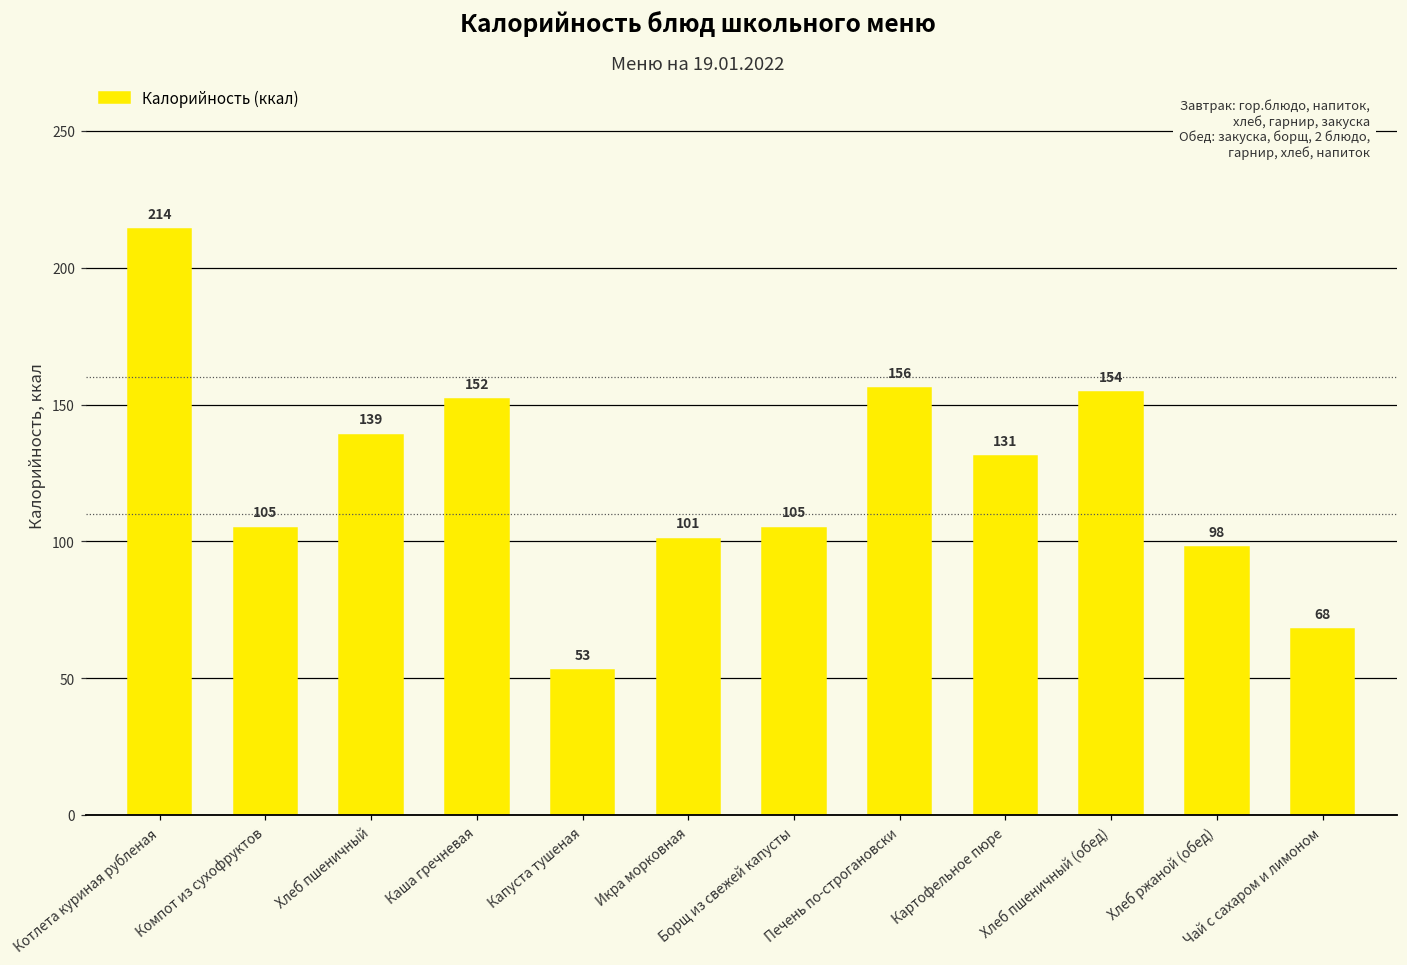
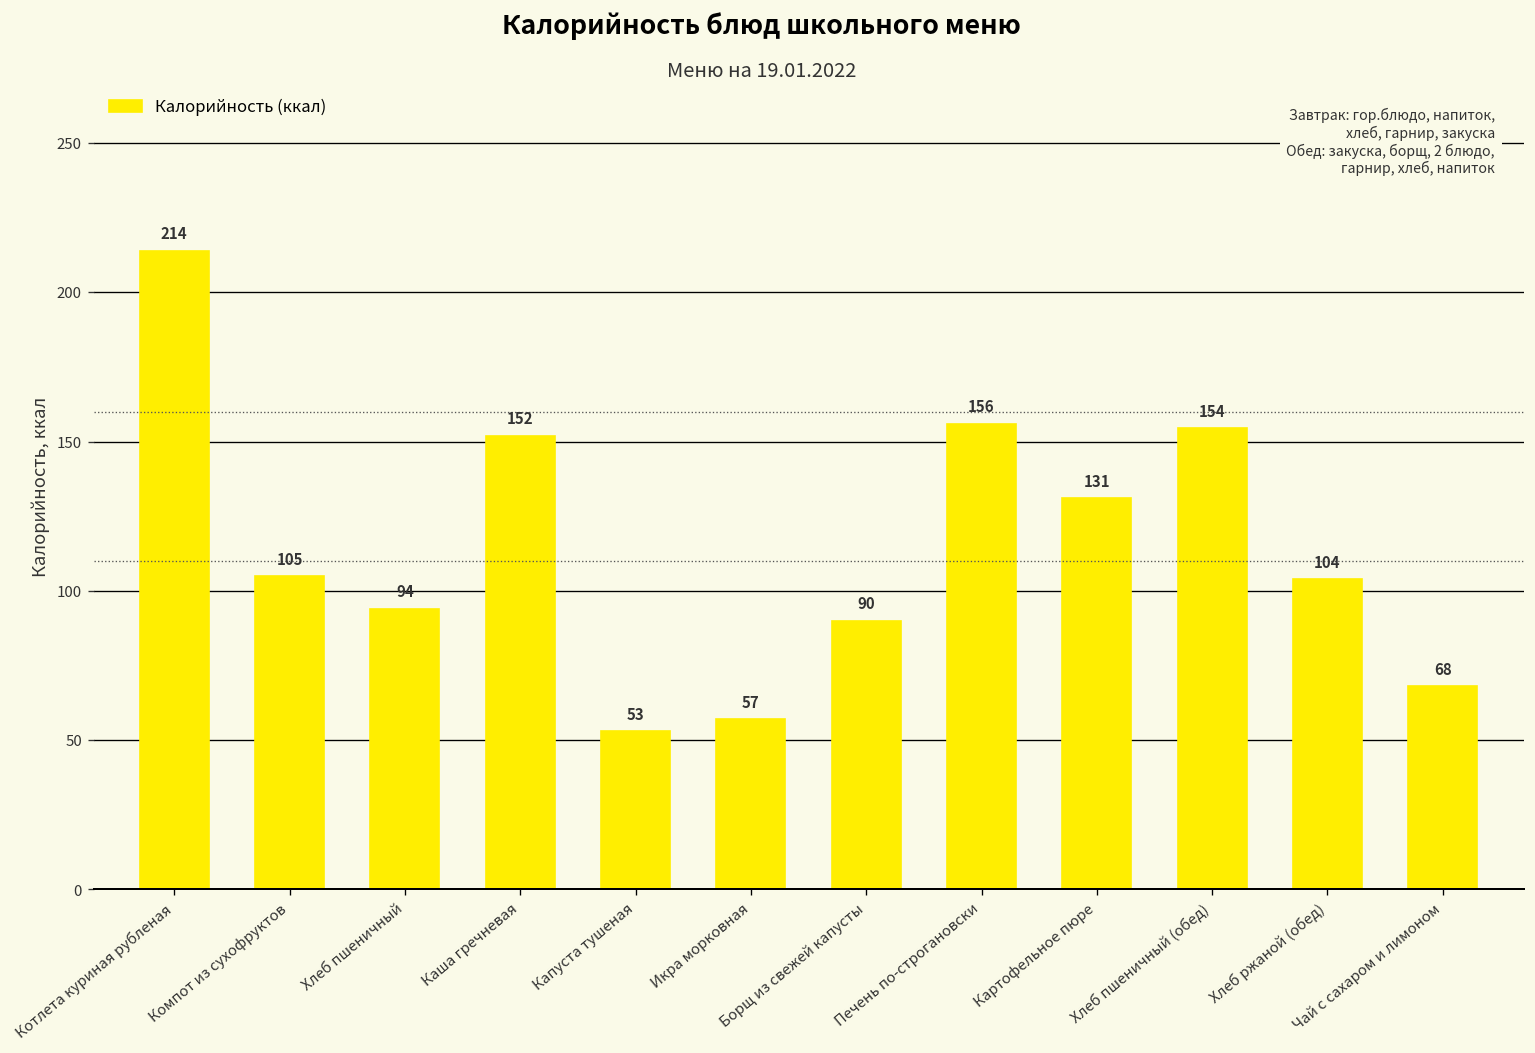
  {
    "Котлета куриная рубленая": 214,
    "Компот из сухофруктов": 105,
-   "Хлеб пшеничный": 139,
+   "Хлеб пшеничный": 94,
    "Каша гречневая": 152,
    "Капуста тушеная": 53,
-   "Икра морковная": 101,
-   "Борщ из свежей капусты": 105,
+   "Икра морковная": 57,
+   "Борщ из свежей капусты": 90,
    "Печень по-строгановски": 156,
    "Картофельное пюре": 131,
    "Хлеб пшеничный (обед)": 154,
-   "Хлеб ржаной (обед)": 98,
+   "Хлеб ржаной (обед)": 104,
    "Чай с сахаром и лимоном": 68
  }
